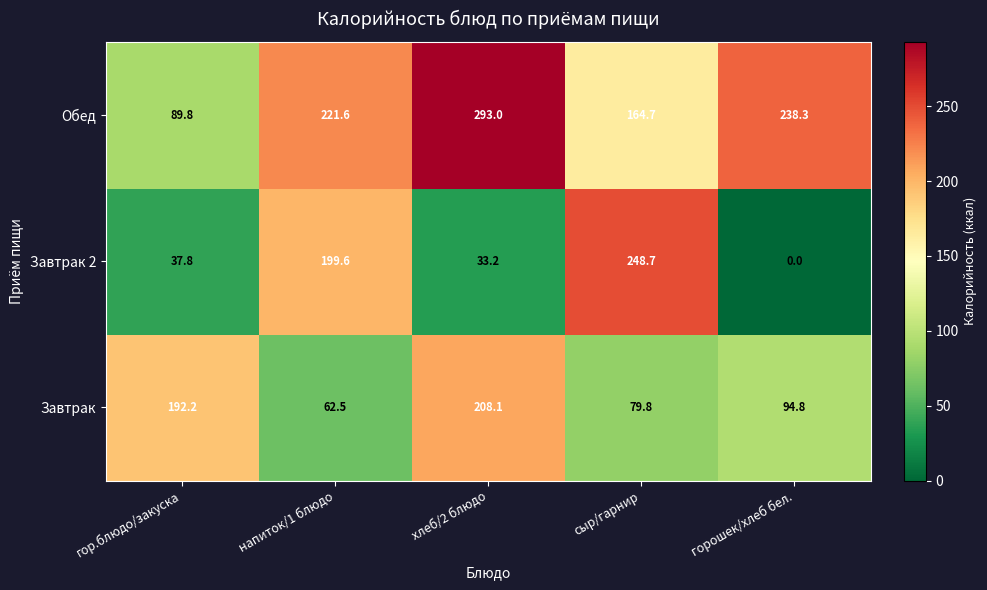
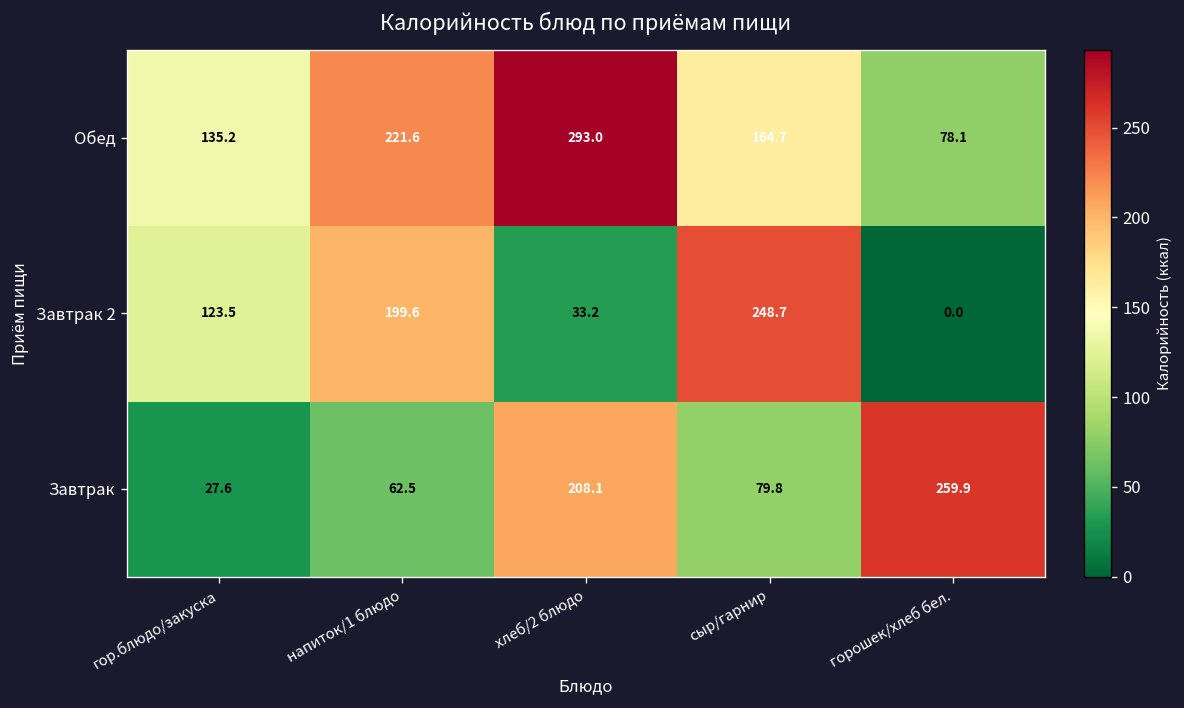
  {
    "Обед": {
-     "гор.блюдо/закуска": 89.8,
+     "гор.блюдо/закуска": 135.2,
      "напиток/1 блюдо": 221.6,
      "хлеб/2 блюдо": 293.0,
      "сыр/гарнир": 164.7,
-     "горошек/хлеб бел.": 238.3
+     "горошек/хлеб бел.": 78.1
    },
    "Завтрак 2": {
-     "гор.блюдо/закуска": 37.8,
+     "гор.блюдо/закуска": 123.5,
      "напиток/1 блюдо": 199.6,
      "хлеб/2 блюдо": 33.2,
      "сыр/гарнир": 248.7,
      "горошек/хлеб бел.": 0.0
    },
    "Завтрак": {
-     "гор.блюдо/закуска": 192.2,
+     "гор.блюдо/закуска": 27.6,
      "напиток/1 блюдо": 62.5,
      "хлеб/2 блюдо": 208.1,
      "сыр/гарнир": 79.8,
-     "горошек/хлеб бел.": 94.8
+     "горошек/хлеб бел.": 259.9
    }
  }
